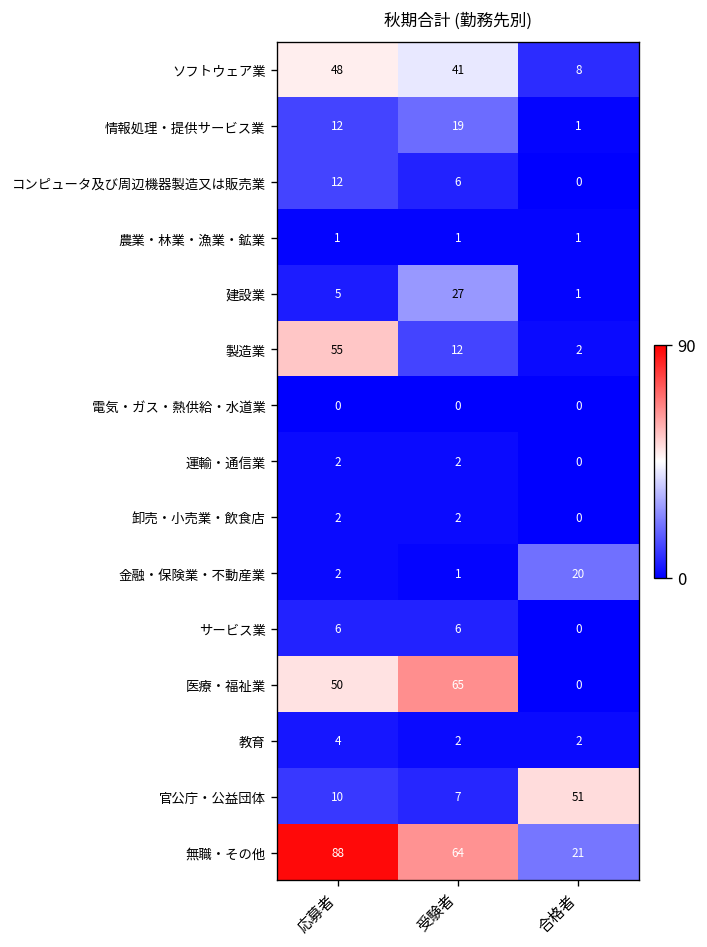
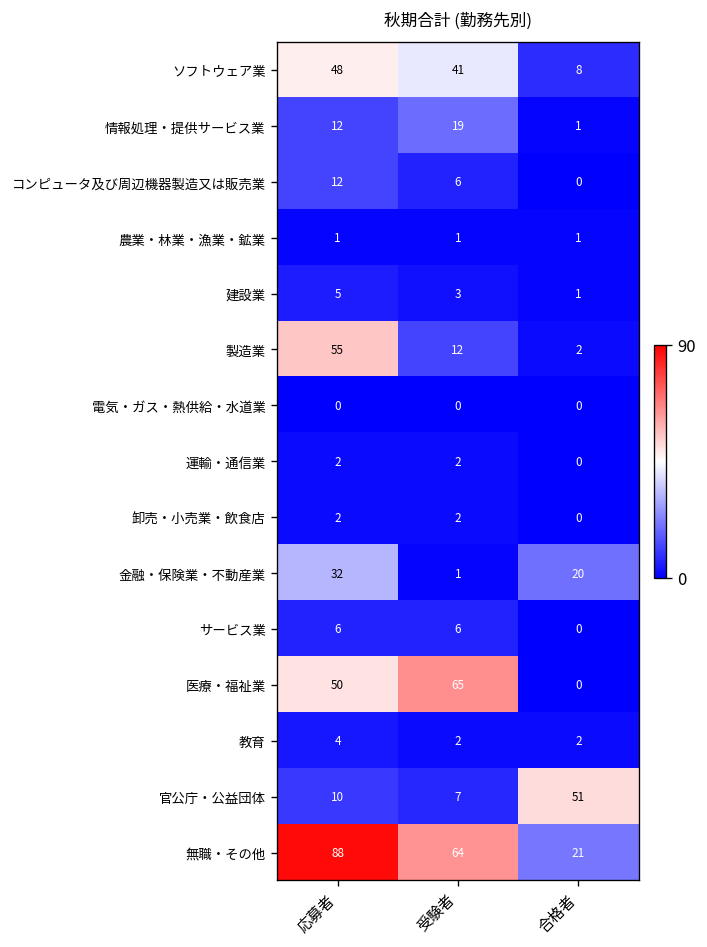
  {
    "ソフトウェア業": {
      "応募者": 48,
      "受験者": 41,
      "合格者": 8
    },
    "情報処理・提供サービス業": {
      "応募者": 12,
      "受験者": 19,
      "合格者": 1
    },
    "コンピュータ及び周辺機器製造又は販売業": {
      "応募者": 12,
      "受験者": 6,
      "合格者": 0
    },
    "農業・林業・漁業・鉱業": {
      "応募者": 1,
      "受験者": 1,
      "合格者": 1
    },
    "建設業": {
      "応募者": 5,
-     "受験者": 27,
+     "受験者": 3,
      "合格者": 1
    },
    "製造業": {
      "応募者": 55,
      "受験者": 12,
      "合格者": 2
    },
    "電気・ガス・熱供給・水道業": {
      "応募者": 0,
      "受験者": 0,
      "合格者": 0
    },
    "運輸・通信業": {
      "応募者": 2,
      "受験者": 2,
      "合格者": 0
    },
    "卸売・小売業・飲食店": {
      "応募者": 2,
      "受験者": 2,
      "合格者": 0
    },
    "金融・保険業・不動産業": {
-     "応募者": 2,
+     "応募者": 32,
      "受験者": 1,
      "合格者": 20
    },
    "サービス業": {
      "応募者": 6,
      "受験者": 6,
      "合格者": 0
    },
    "医療・福祉業": {
      "応募者": 50,
      "受験者": 65,
      "合格者": 0
    },
    "教育": {
      "応募者": 4,
      "受験者": 2,
      "合格者": 2
    },
    "官公庁・公益団体": {
      "応募者": 10,
      "受験者": 7,
      "合格者": 51
    },
    "無職・その他": {
      "応募者": 88,
      "受験者": 64,
      "合格者": 21
    }
  }
